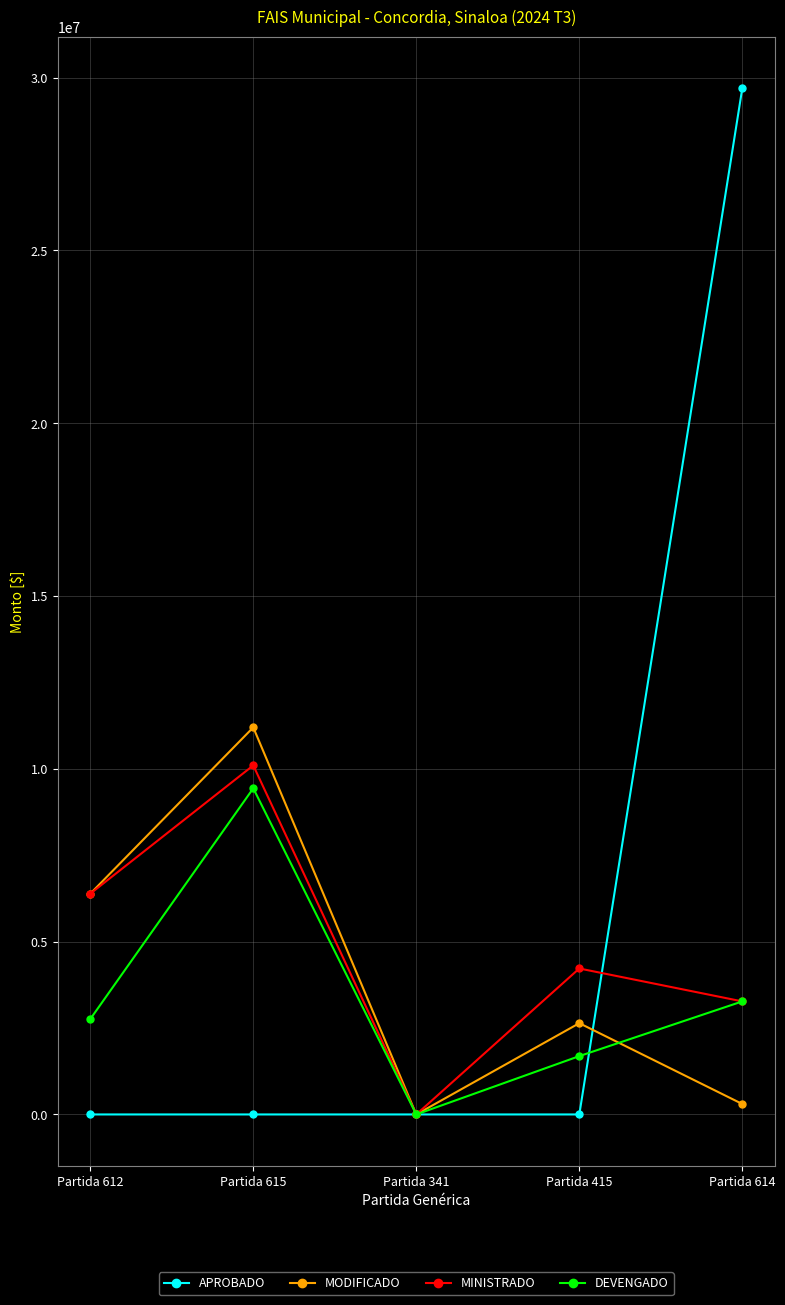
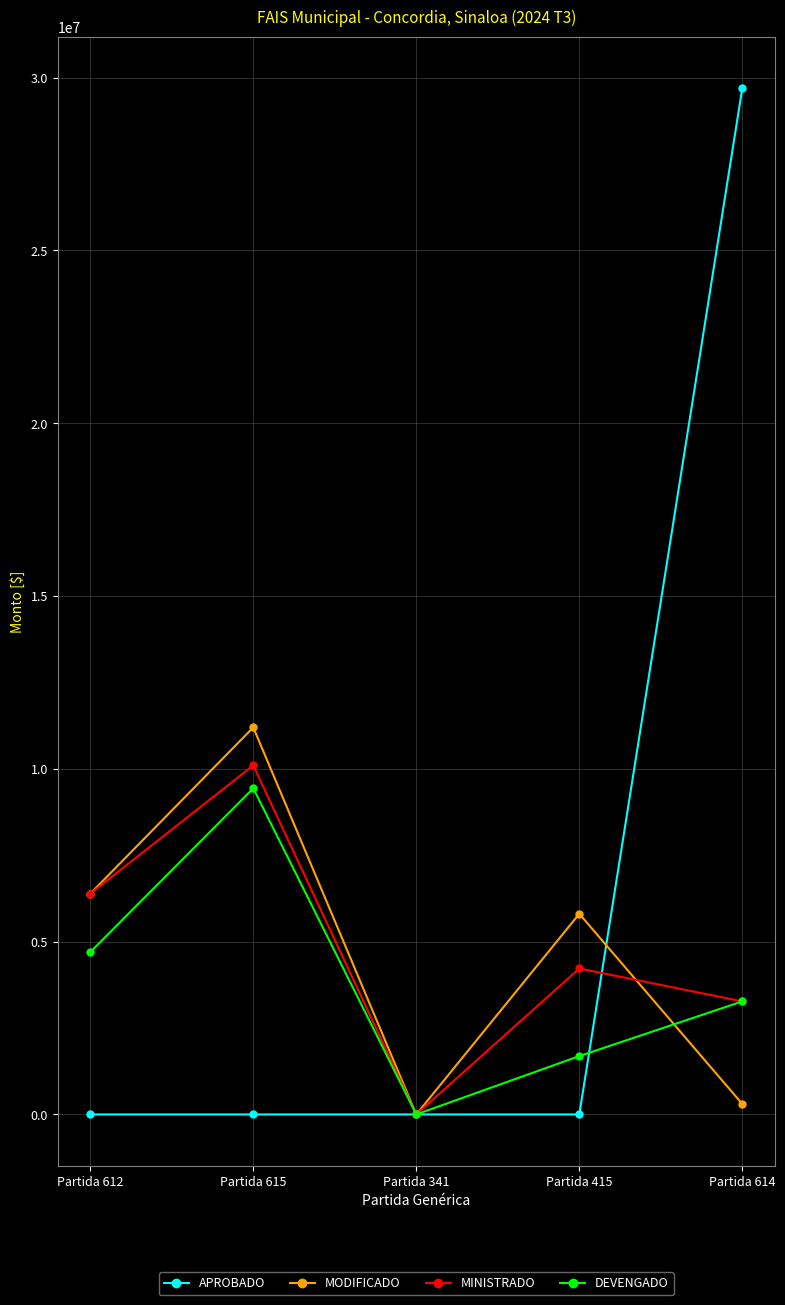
  {
    "APROBADO": {
      "Partida 612": 0,
      "Partida 615": 0,
      "Partida 415": 0,
      "Partida 614": 29700000
    },
    "MODIFICADO": {
      "Partida 615": 11200000,
-     "Partida 415": 2600000,
+     "Partida 415": 5800000,
      "Partida 614": 300000
    },
    "MINISTRADO": {
      "Partida 615": 10100000,
      "Partida 415": 4200000
    },
    "DEVENGADO": {
-     "Partida 612": 2800000,
+     "Partida 612": 4700000,
      "Partida 615": 9400000,
      "Partida 415": 1700000
    }
  }
